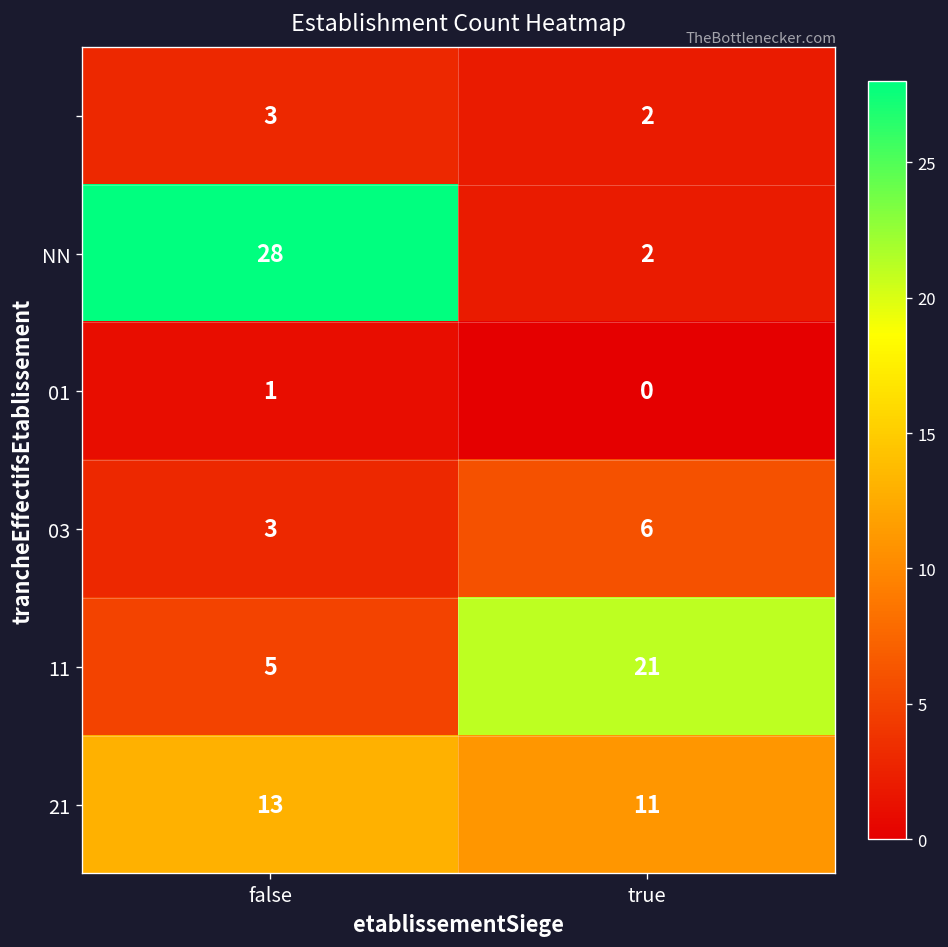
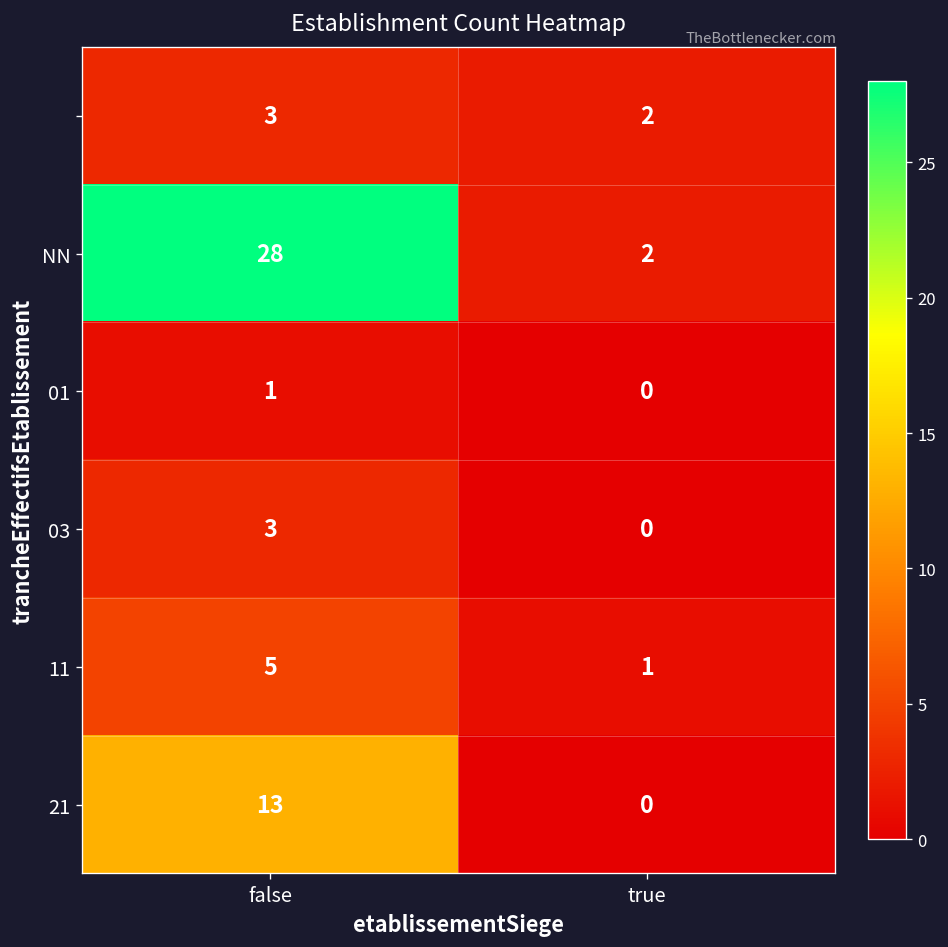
  {
    "NN": {
      "false": 28,
      "true": 2
    },
    "01": {
      "false": 1,
      "true": 0
    },
    "03": {
      "false": 3,
-     "true": 6
+     "true": 0
    },
    "11": {
      "false": 5,
-     "true": 21
+     "true": 1
    },
    "21": {
      "false": 13,
-     "true": 11
+     "true": 0
    }
  }
